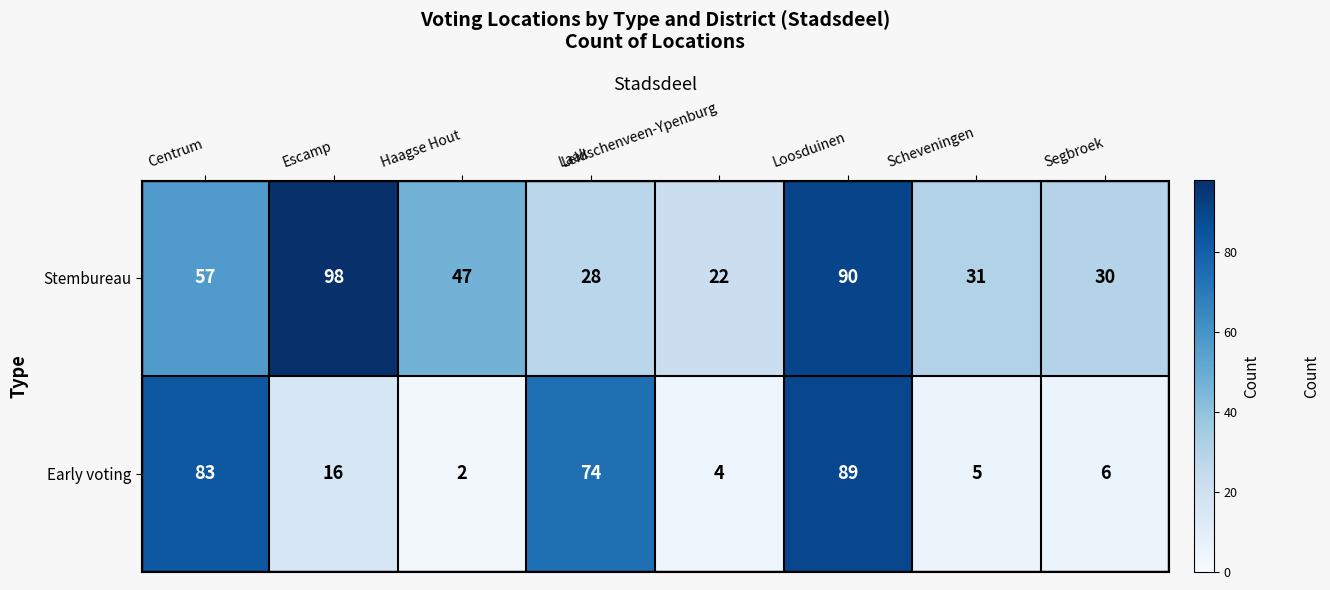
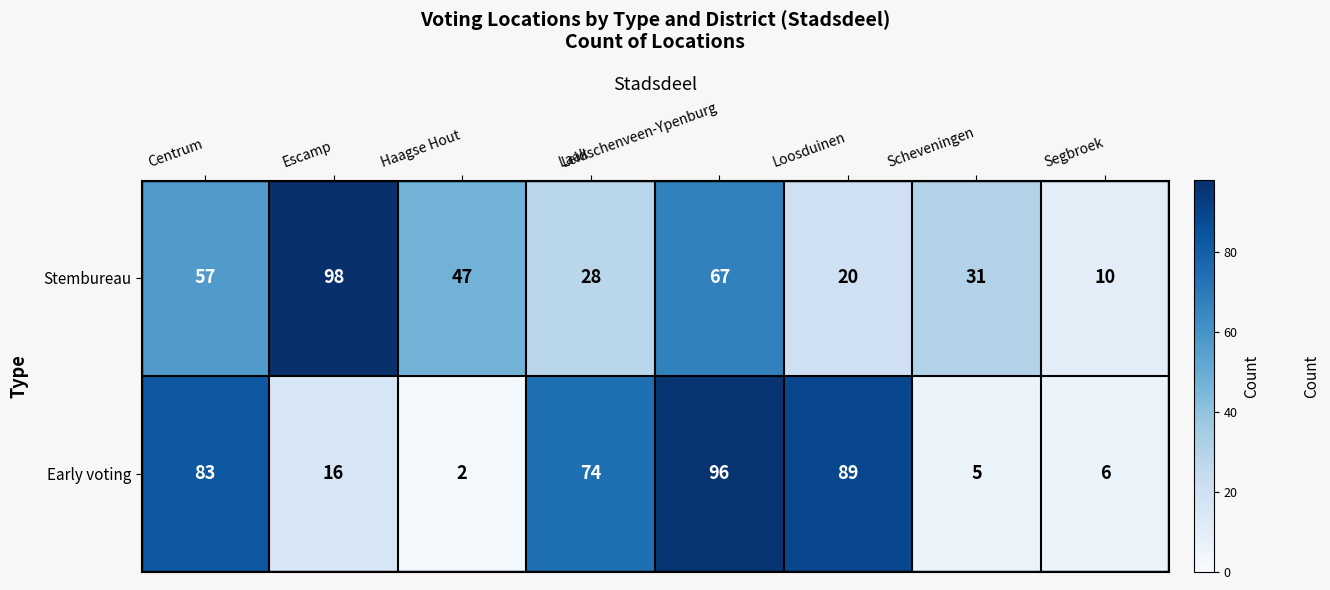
  {
    "Stembureau": {
      "Centrum": 57,
      "Escamp": 98,
      "Haagse Hout": 47,
      "Laak": 28,
-     "Leidschenveen-Ypenburg": 22,
-     "Loosduinen": 90,
+     "Leidschenveen-Ypenburg": 67,
+     "Loosduinen": 20,
      "Scheveningen": 31,
-     "Segbroek": 30
+     "Segbroek": 10
    },
    "Early voting": {
      "Centrum": 83,
      "Escamp": 16,
      "Haagse Hout": 2,
      "Laak": 74,
-     "Leidschenveen-Ypenburg": 4,
+     "Leidschenveen-Ypenburg": 96,
      "Loosduinen": 89,
      "Scheveningen": 5,
      "Segbroek": 6
    }
  }
